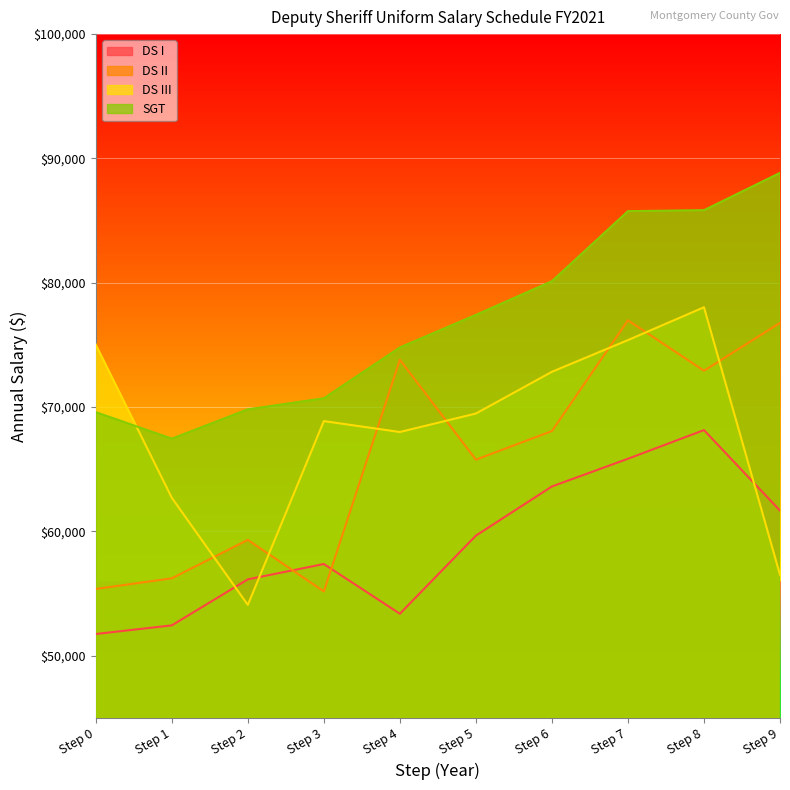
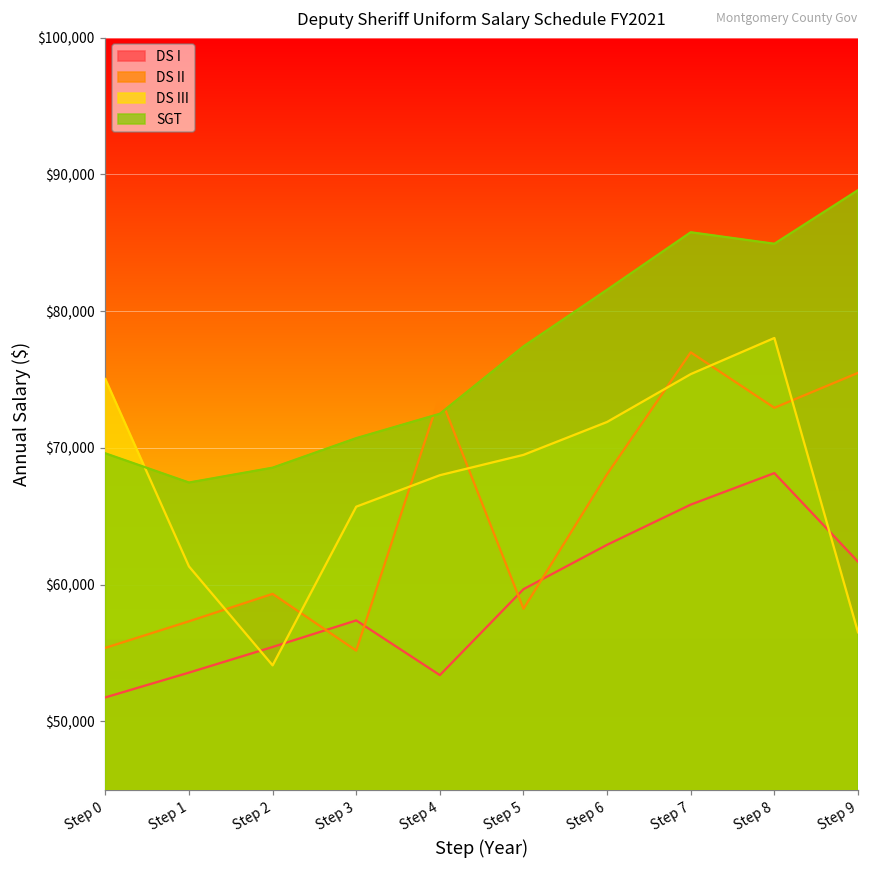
  {
    "DS I": {
      "Step 0": "$51,800",
-     "Step 1": "$52,400",
-     "Step 2": "$56,200",
+     "Step 1": "$53,600",
+     "Step 2": "$55,400",
      "Step 3": "$57,400",
      "Step 4": "$53,400",
      "Step 5": "$59,700",
-     "Step 6": "$63,600",
+     "Step 6": "$62,900",
      "Step 7": "$65,800",
      "Step 8": "$68,200",
      "Step 9": "$61,700"
    },
    "DS II": {
      "Step 0": "$55,400",
-     "Step 1": "$56,200",
+     "Step 1": "$57,300",
      "Step 2": "$59,300",
      "Step 3": "$55,200",
      "Step 4": "$73,800",
-     "Step 5": "$65,800",
+     "Step 5": "$58,200",
      "Step 6": "$68,100",
      "Step 7": "$77,000",
      "Step 8": "$72,900",
-     "Step 9": "$76,800"
+     "Step 9": "$75,500"
    },
    "DS III": {
      "Step 0": "$75,000",
-     "Step 1": "$62,700",
+     "Step 1": "$61,300",
      "Step 2": "$54,100",
-     "Step 3": "$68,900",
+     "Step 3": "$65,700",
      "Step 4": "$68,000",
      "Step 5": "$69,500",
-     "Step 6": "$72,800",
+     "Step 6": "$71,900",
      "Step 7": "$75,400",
      "Step 8": "$78,000",
      "Step 9": "$56,500"
    },
    "SGT": {
      "Step 0": "$69,600",
      "Step 1": "$67,500",
-     "Step 2": "$69,800",
+     "Step 2": "$68,500",
      "Step 3": "$70,700",
-     "Step 4": "$74,800",
+     "Step 4": "$72,500",
      "Step 5": "$77,400",
-     "Step 6": "$80,100",
+     "Step 6": "$81,600",
      "Step 7": "$85,800",
-     "Step 8": "$85,800",
+     "Step 8": "$84,900",
      "Step 9": "$88,800"
    }
  }
